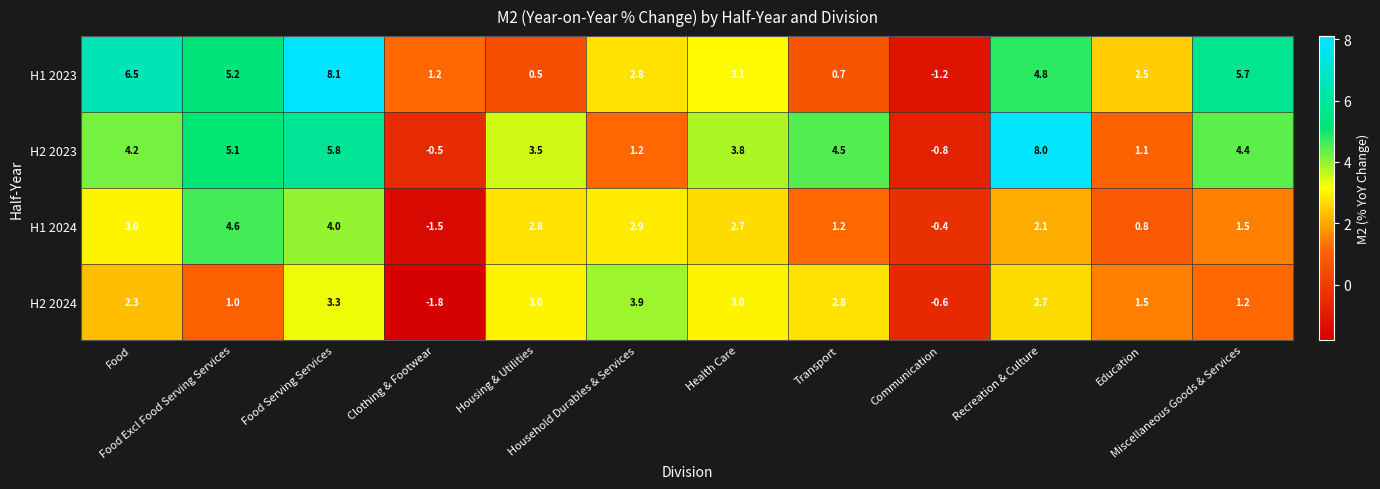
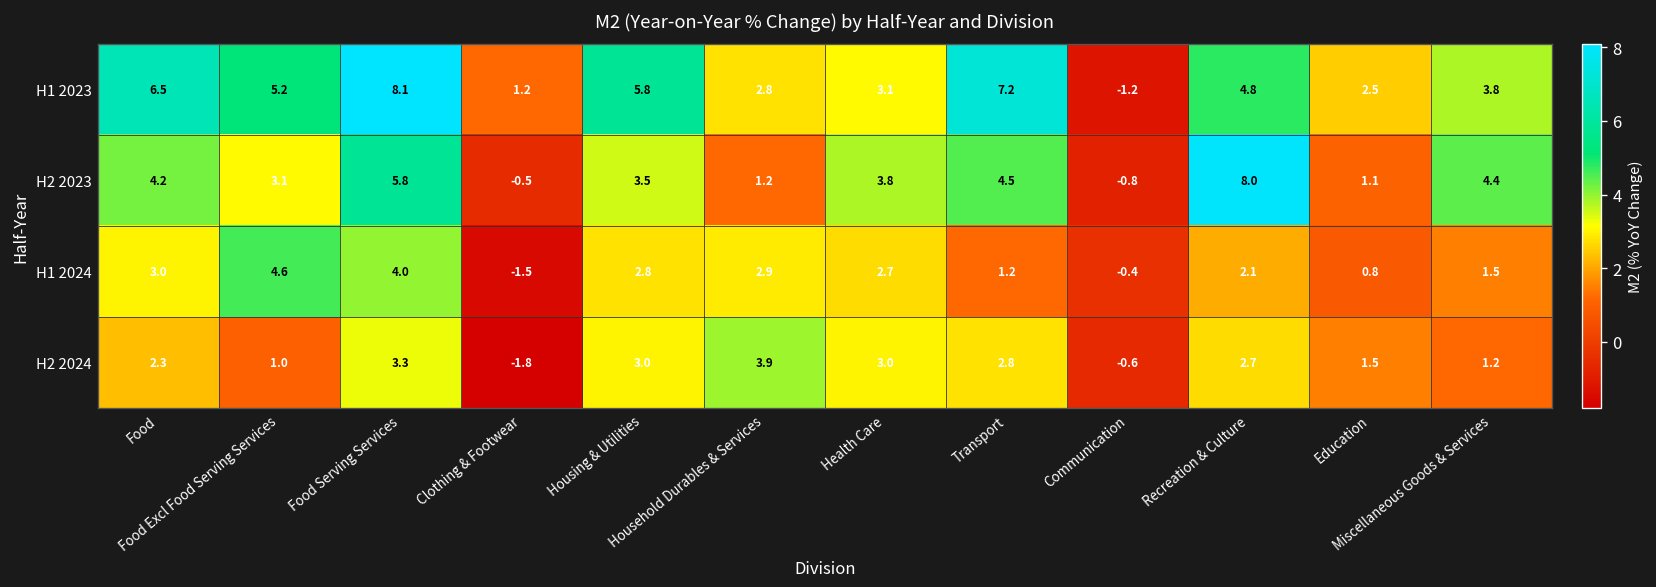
  {
    "H1 2023": {
      "Food": 6.5,
      "Food Excl Food Serving Services": 5.2,
      "Food Serving Services": 8.1,
      "Clothing & Footwear": 1.2,
-     "Housing & Utilities": 0.5,
+     "Housing & Utilities": 5.8,
      "Household Durables & Services": 2.8,
      "Health Care": 3.1,
-     "Transport": 0.7,
+     "Transport": 7.2,
      "Communication": -1.2,
      "Recreation & Culture": 4.8,
      "Education": 2.5,
-     "Miscellaneous Goods & Services": 5.7
+     "Miscellaneous Goods & Services": 3.8
    },
    "H2 2023": {
      "Food": 4.2,
-     "Food Excl Food Serving Services": 5.1,
+     "Food Excl Food Serving Services": 3.1,
      "Food Serving Services": 5.8,
      "Clothing & Footwear": -0.5,
      "Housing & Utilities": 3.5,
      "Household Durables & Services": 1.2,
      "Health Care": 3.8,
      "Transport": 4.5,
      "Communication": -0.8,
      "Recreation & Culture": 8.0,
      "Education": 1.1,
      "Miscellaneous Goods & Services": 4.4
    },
    "H1 2024": {
      "Food": 3.0,
      "Food Excl Food Serving Services": 4.6,
      "Food Serving Services": 4.0,
      "Clothing & Footwear": -1.5,
      "Housing & Utilities": 2.8,
      "Household Durables & Services": 2.9,
      "Health Care": 2.7,
      "Transport": 1.2,
      "Communication": -0.4,
      "Recreation & Culture": 2.1,
      "Education": 0.8,
      "Miscellaneous Goods & Services": 1.5
    },
    "H2 2024": {
      "Food": 2.3,
      "Food Excl Food Serving Services": 1.0,
      "Food Serving Services": 3.3,
      "Clothing & Footwear": -1.8,
      "Housing & Utilities": 3.0,
      "Household Durables & Services": 3.9,
      "Health Care": 3.0,
      "Transport": 2.8,
      "Communication": -0.6,
      "Recreation & Culture": 2.7,
      "Education": 1.5,
      "Miscellaneous Goods & Services": 1.2
    }
  }
